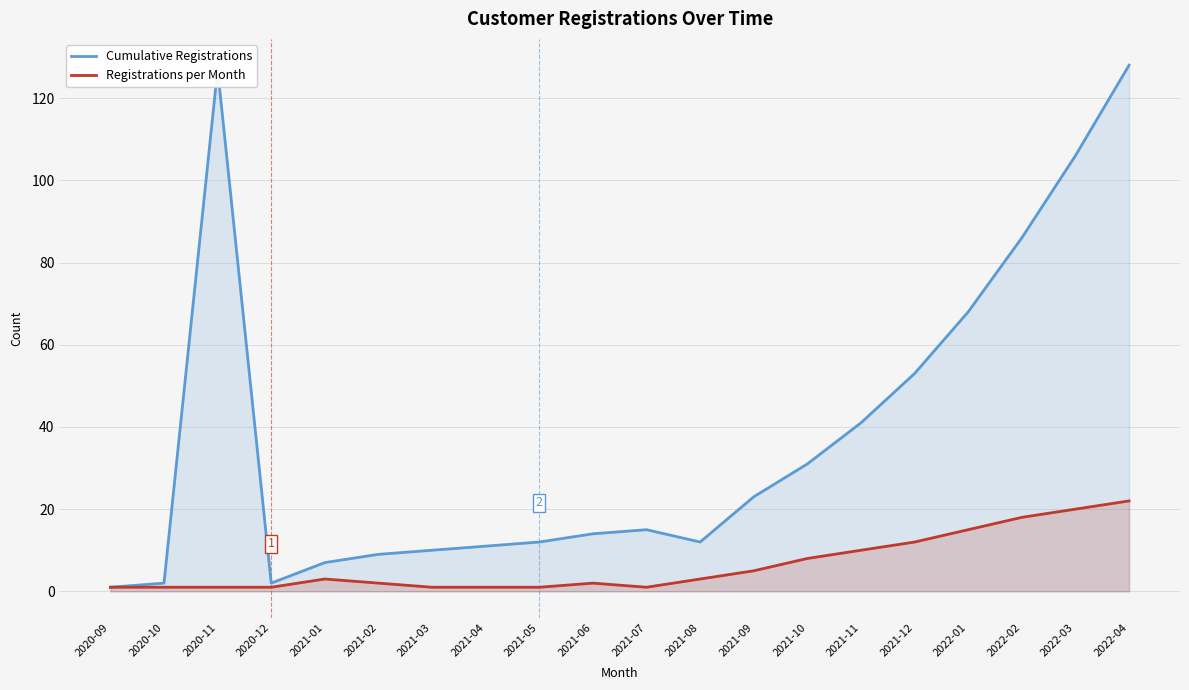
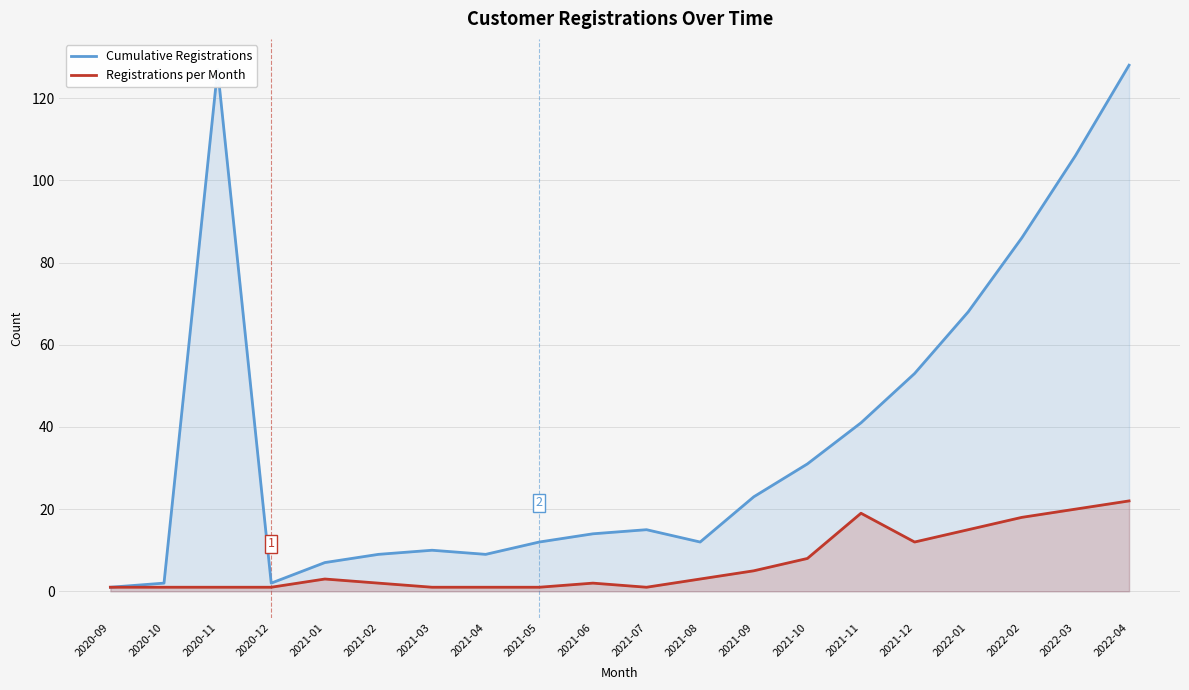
  {
    "Cumulative Registrations": {
      "2020-10": 2,
      "2020-12": 2,
      "2021-01": 7,
      "2021-02": 9,
      "2021-03": 10,
-     "2021-04": 11,
+     "2021-04": 9,
      "2021-05": 12,
      "2021-06": 14,
      "2021-07": 15,
      "2021-08": 12,
      "2021-09": 23,
      "2021-10": 31,
      "2021-11": 41,
      "2021-12": 53,
      "2022-01": 68,
      "2022-02": 86,
      "2022-03": 106,
      "2022-04": 128
    },
    "Registrations per Month": {
      "2020-10": 1,
      "2020-11": 1,
      "2020-12": 1,
      "2021-01": 3,
      "2021-02": 2,
      "2021-03": 1,
      "2021-04": 1,
      "2021-05": 1,
      "2021-06": 2,
      "2021-07": 1,
      "2021-08": 3,
      "2021-09": 5,
      "2021-10": 8,
-     "2021-11": 10,
+     "2021-11": 19,
      "2021-12": 12,
      "2022-01": 15,
      "2022-02": 18,
      "2022-03": 20,
      "2022-04": 22
    }
  }
